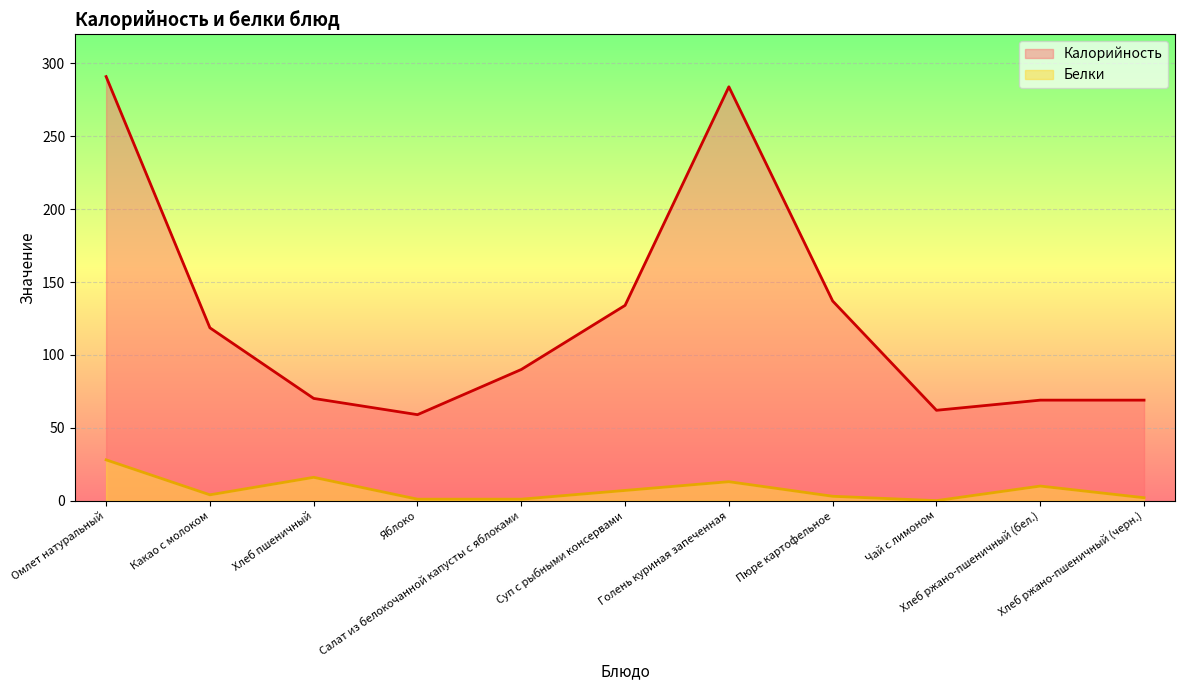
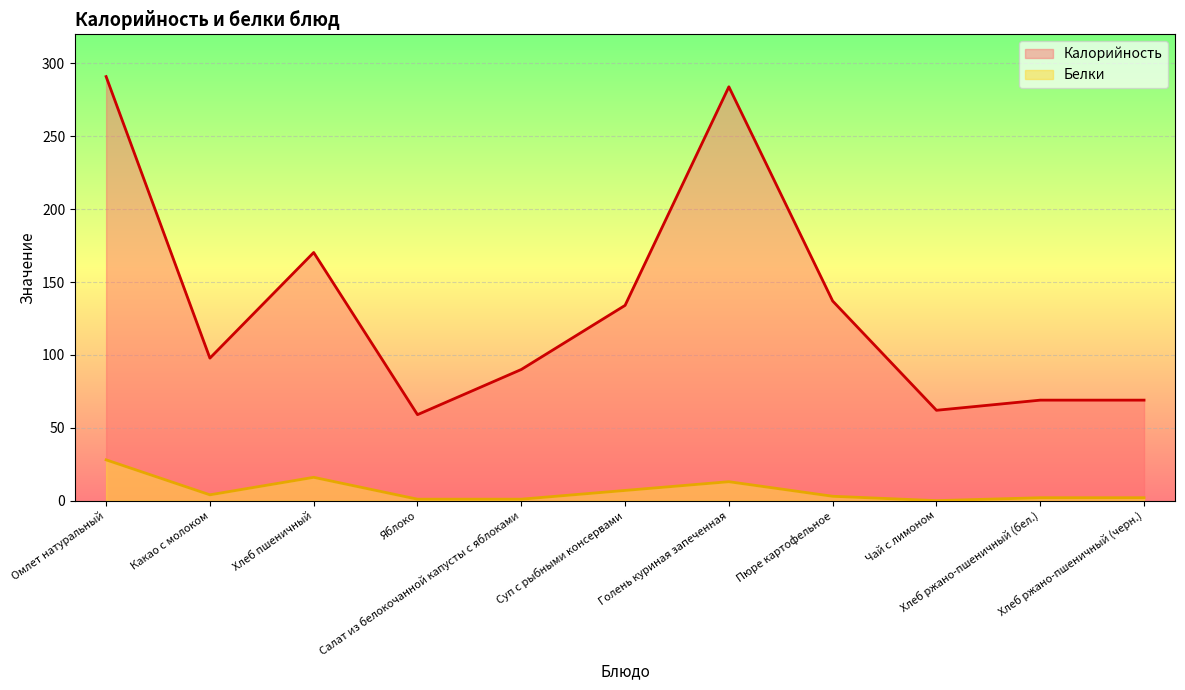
  {
    "Калорийность": {
      "Омлет натуральный": 291,
-     "Какао с молоком": 119,
-     "Хлеб пшеничный": 70,
+     "Какао с молоком": 98,
+     "Хлеб пшеничный": 170,
      "Яблоко": 59,
      "Салат из белокочанной капусты с яблоками": 90,
      "Суп с рыбными консервами": 134,
      "Голень куриная запеченная": 284,
      "Пюре картофельное": 137,
      "Чай с лимоном": 62,
      "Хлеб ржано-пшеничный (бел.)": 69,
      "Хлеб ржано-пшеничный (черн.)": 69
    },
    "Белки": {
      "Омлет натуральный": 28,
      "Какао с молоком": 4,
      "Хлеб пшеничный": 16,
      "Яблоко": 1,
      "Салат из белокочанной капусты с яблоками": 1,
      "Суп с рыбными консервами": 7,
      "Голень куриная запеченная": 13,
      "Пюре картофельное": 3,
      "Чай с лимоном": 0,
-     "Хлеб ржано-пшеничный (бел.)": 10,
+     "Хлеб ржано-пшеничный (бел.)": 2,
      "Хлеб ржано-пшеничный (черн.)": 2
    }
  }
